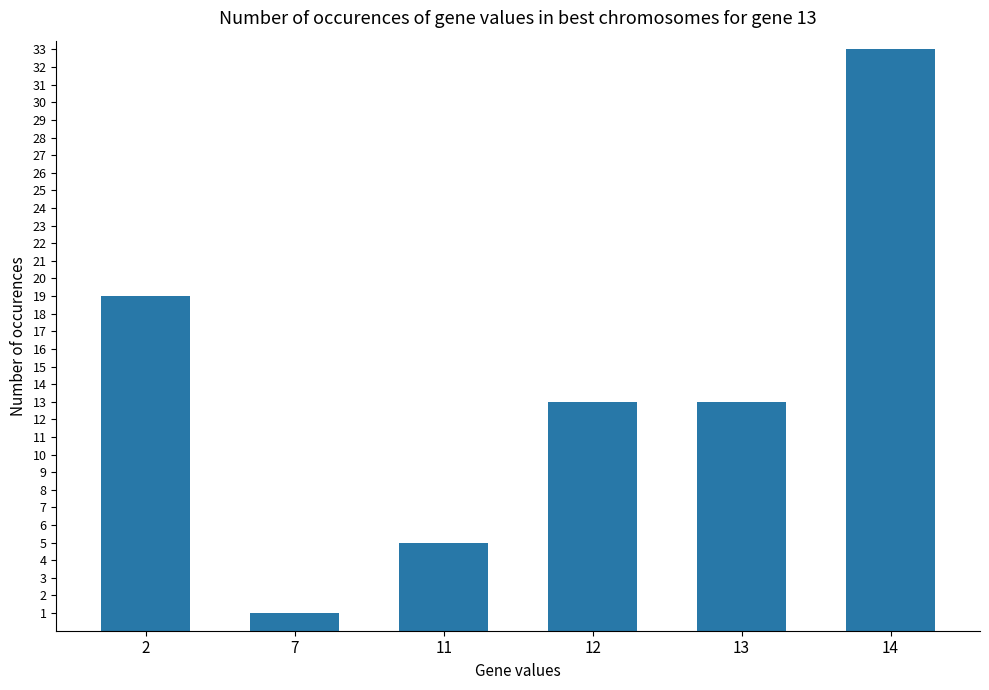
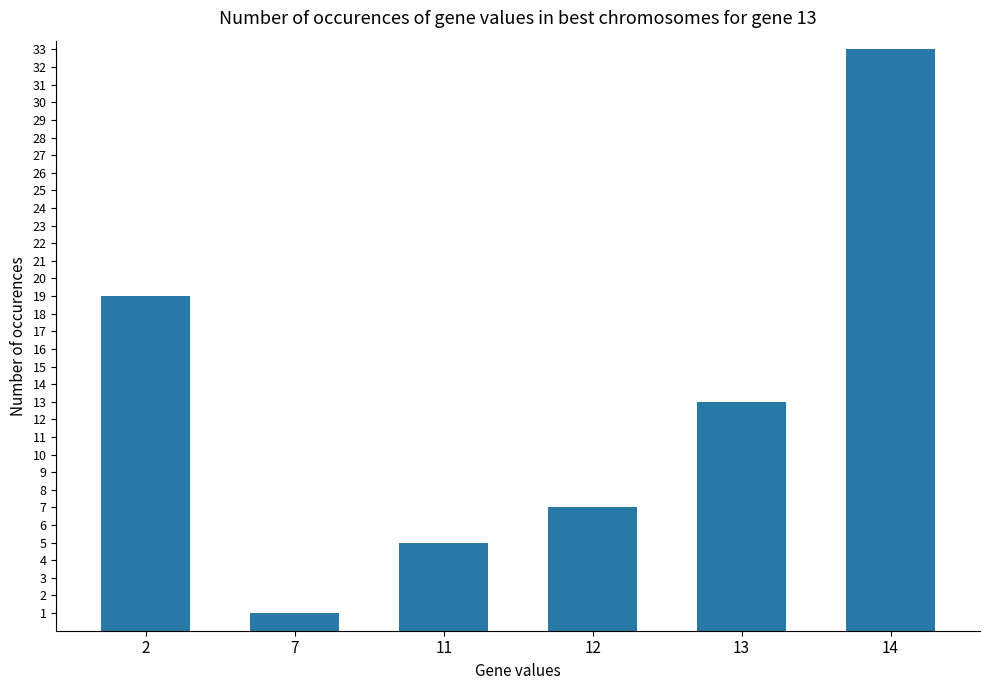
  {
    "2": 19,
    "7": 1,
    "11": 5,
-   "12": 13,
+   "12": 7,
    "13": 13,
    "14": 33
  }
